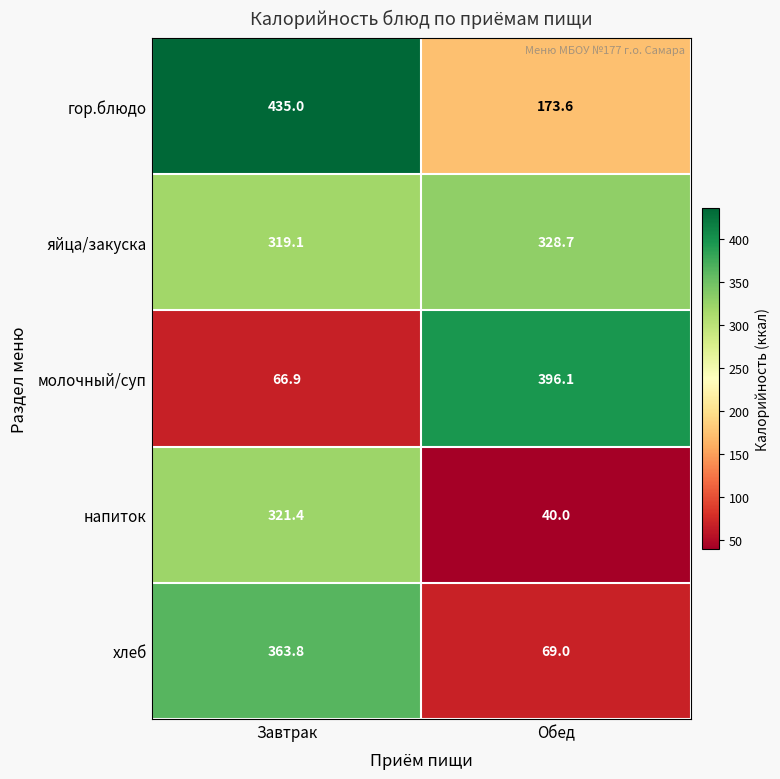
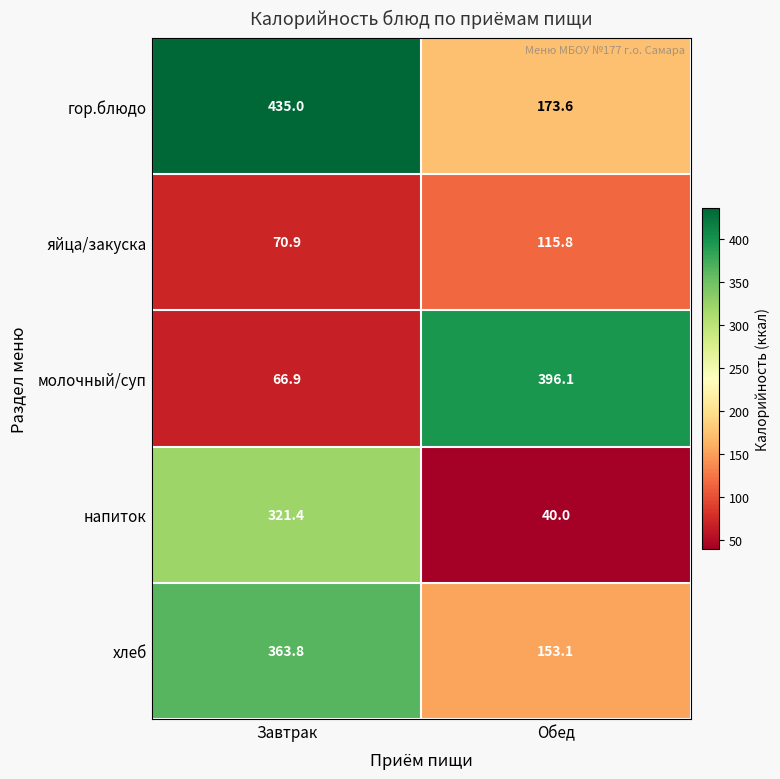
  {
    "гор.блюдо": {
      "Завтрак": 435.0
    },
    "яйца/закуска": {
-     "Завтрак": 319.1,
-     "Обед": 328.7
+     "Завтрак": 70.9,
+     "Обед": 115.8
    },
    "молочный/суп": {
      "Завтрак": 66.9,
      "Обед": 396.1
    },
    "напиток": {
      "Завтрак": 321.4,
      "Обед": 40.0
    },
    "хлеб": {
      "Завтрак": 363.8,
-     "Обед": 69.0
+     "Обед": 153.1
    }
  }
